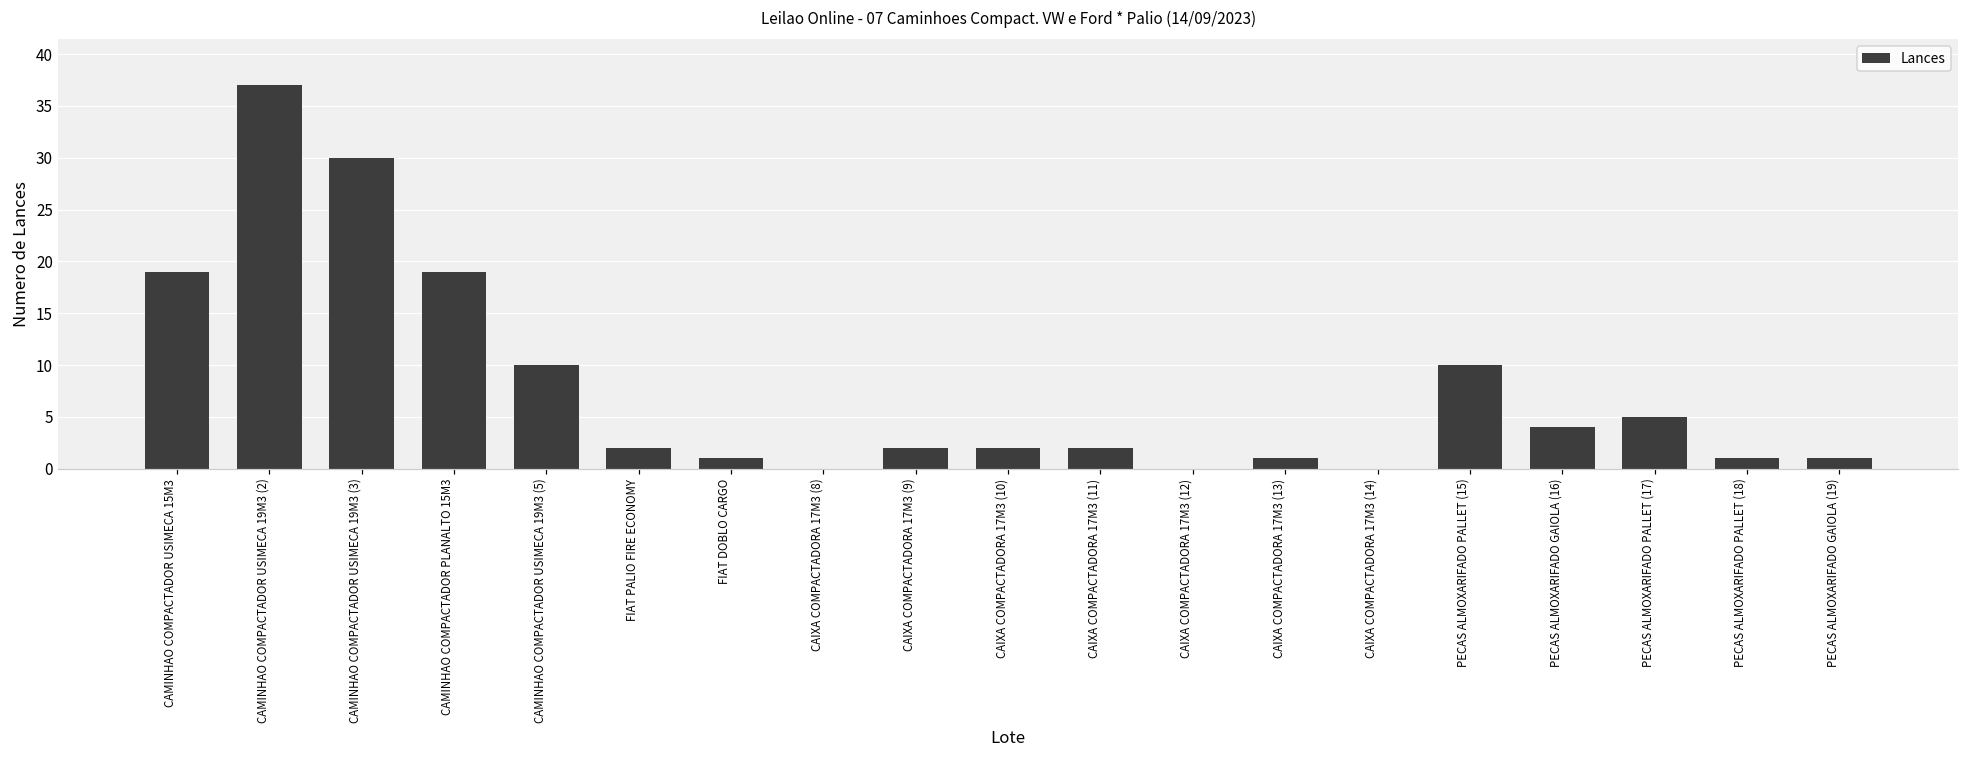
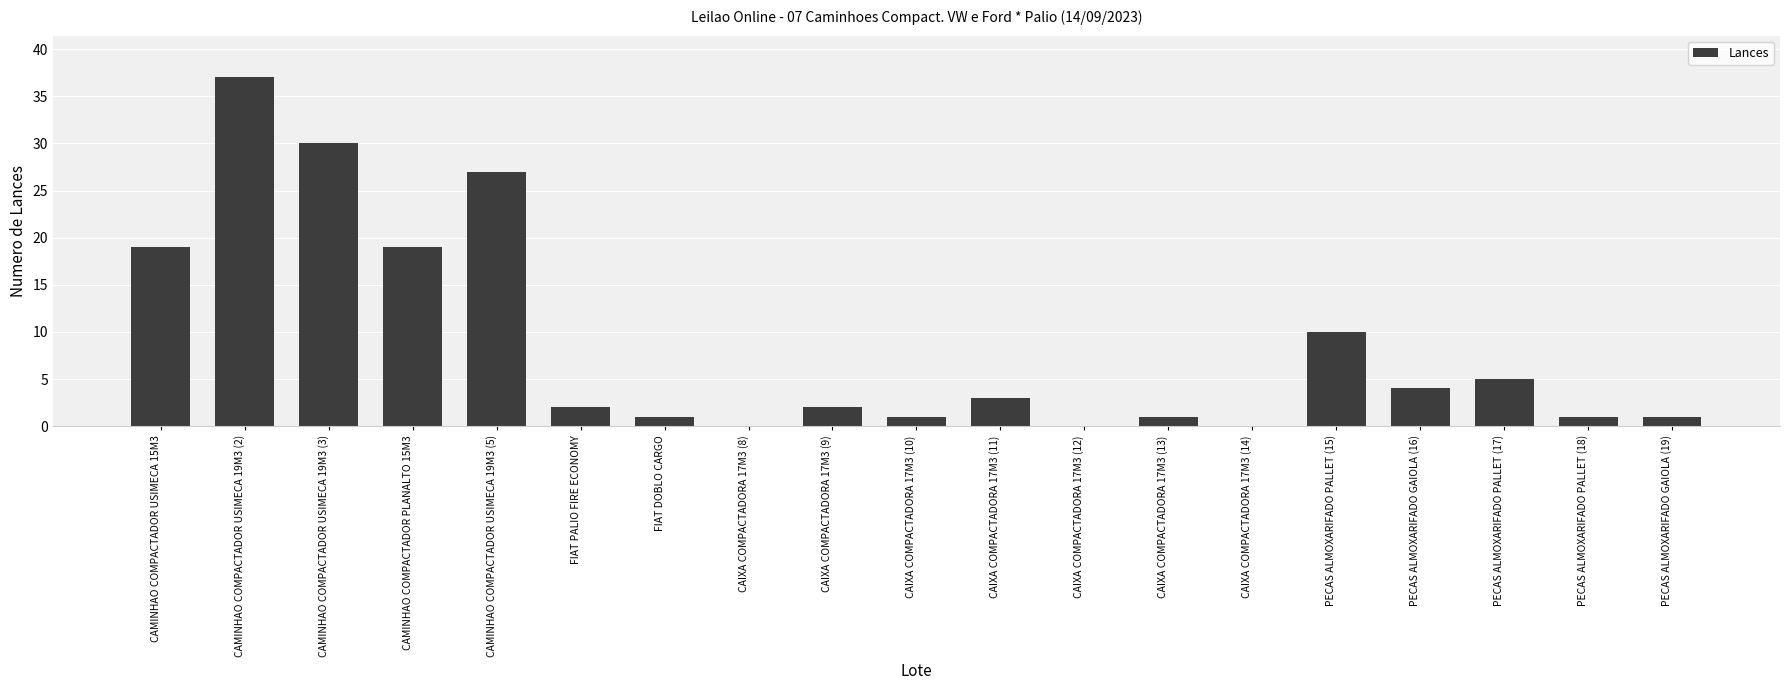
  {
    "CAMINHAO COMPACTADOR USIMECA 15M3": 19,
    "CAMINHAO COMPACTADOR USIMECA 19M3 (2)": 37,
    "CAMINHAO COMPACTADOR USIMECA 19M3 (3)": 30,
    "CAMINHAO COMPACTADOR PLANALTO 15M3": 19,
-   "CAMINHAO COMPACTADOR USIMECA 19M3 (5)": 10,
+   "CAMINHAO COMPACTADOR USIMECA 19M3 (5)": 27,
    "FIAT PALIO FIRE ECONOMY": 2,
    "FIAT DOBLO CARGO": 1,
    "CAIXA COMPACTADORA 17M3 (8)": 0,
    "CAIXA COMPACTADORA 17M3 (9)": 2,
-   "CAIXA COMPACTADORA 17M3 (10)": 2,
-   "CAIXA COMPACTADORA 17M3 (11)": 2,
+   "CAIXA COMPACTADORA 17M3 (10)": 1,
+   "CAIXA COMPACTADORA 17M3 (11)": 3,
    "CAIXA COMPACTADORA 17M3 (12)": 0,
    "CAIXA COMPACTADORA 17M3 (13)": 1,
    "CAIXA COMPACTADORA 17M3 (14)": 0,
    "PECAS ALMOXARIFADO PALLET (15)": 10,
    "PECAS ALMOXARIFADO GAIOLA (16)": 4,
    "PECAS ALMOXARIFADO PALLET (17)": 5,
    "PECAS ALMOXARIFADO PALLET (18)": 1,
    "PECAS ALMOXARIFADO GAIOLA (19)": 1
  }
